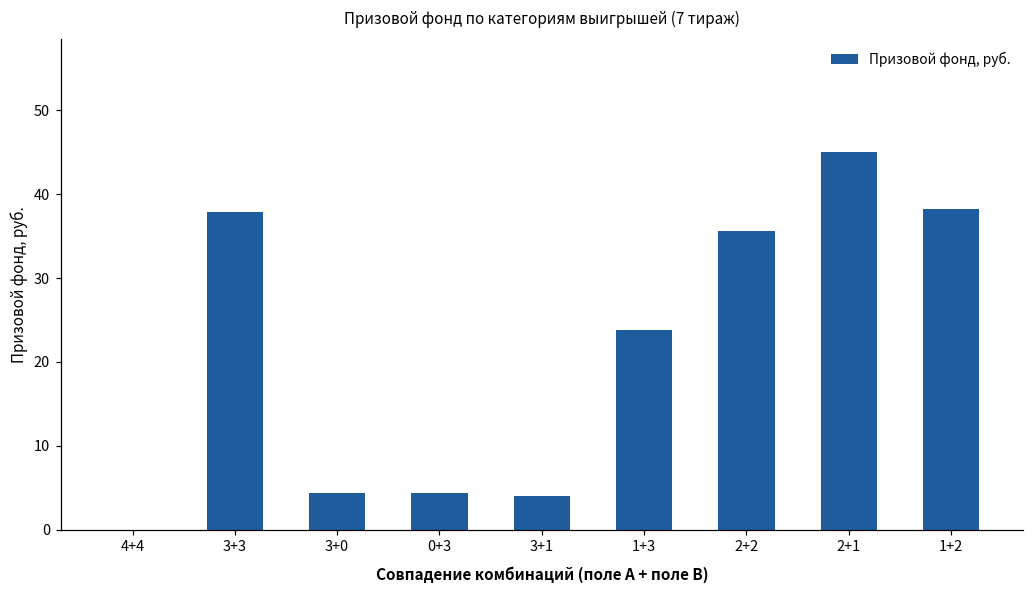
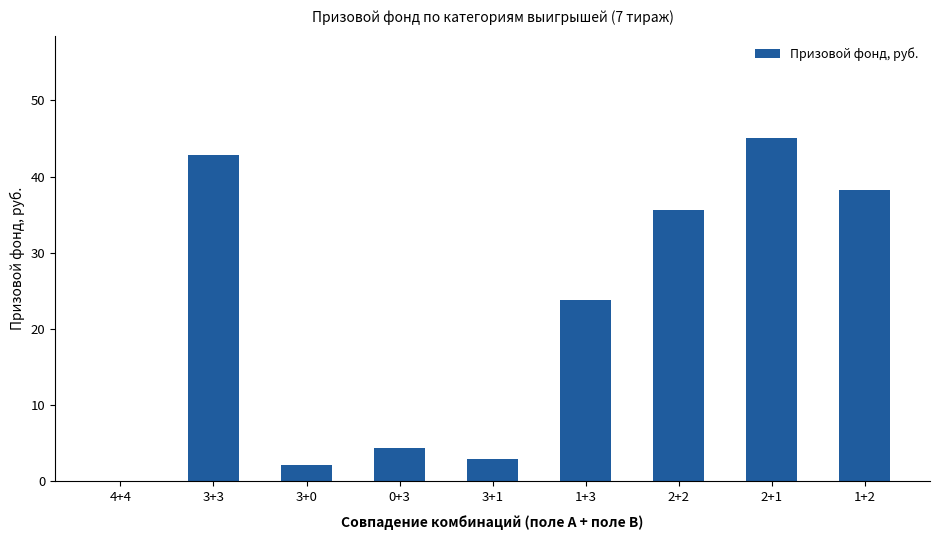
  {
    "4+4": 0,
-   "3+3": 38,
-   "3+0": 4,
+   "3+3": 43,
+   "3+0": 2,
    "0+3": 4,
-   "3+1": 4,
+   "3+1": 3,
    "1+3": 24,
    "2+2": 36,
    "2+1": 45,
    "1+2": 38
  }
